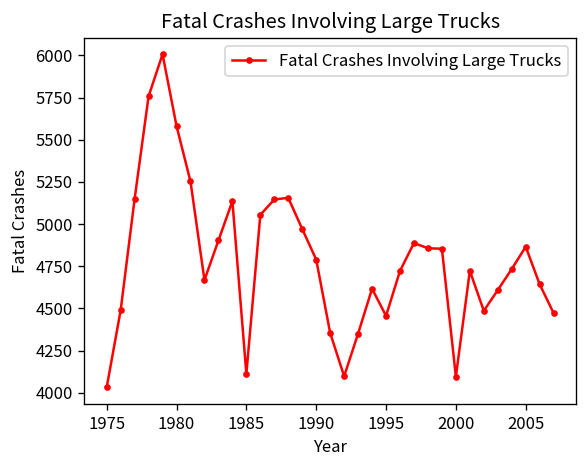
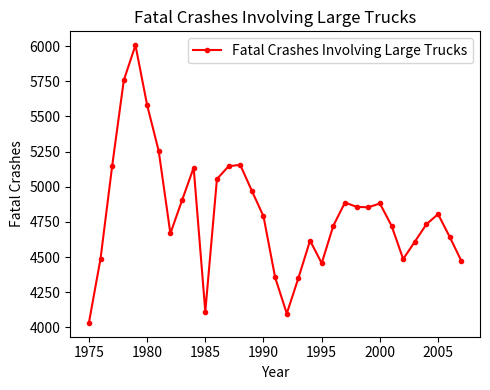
  {
    "1975": 4030,
    "1980": 5580,
    "1985": 4110,
    "1990": 4790,
    "1995": 4460,
-   "2000": 4100,
-   "2005": 4870
+   "2000": 4880,
+   "2005": 4810
  }
